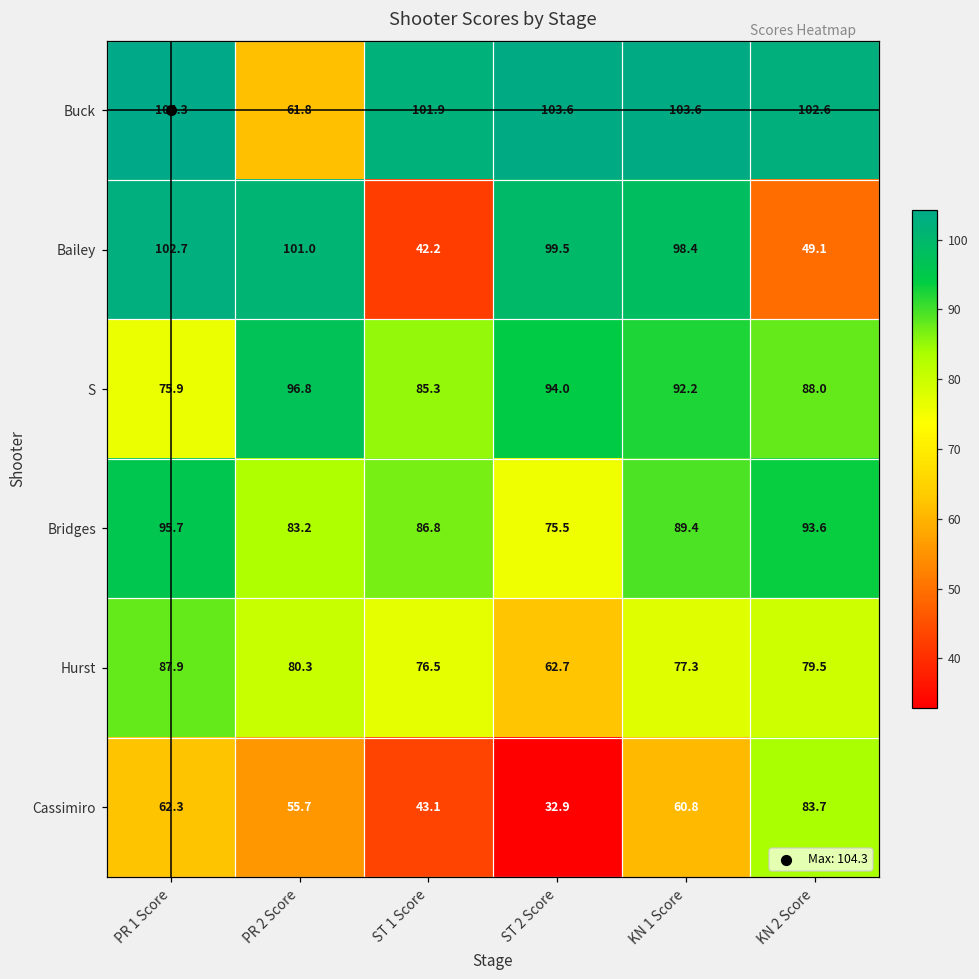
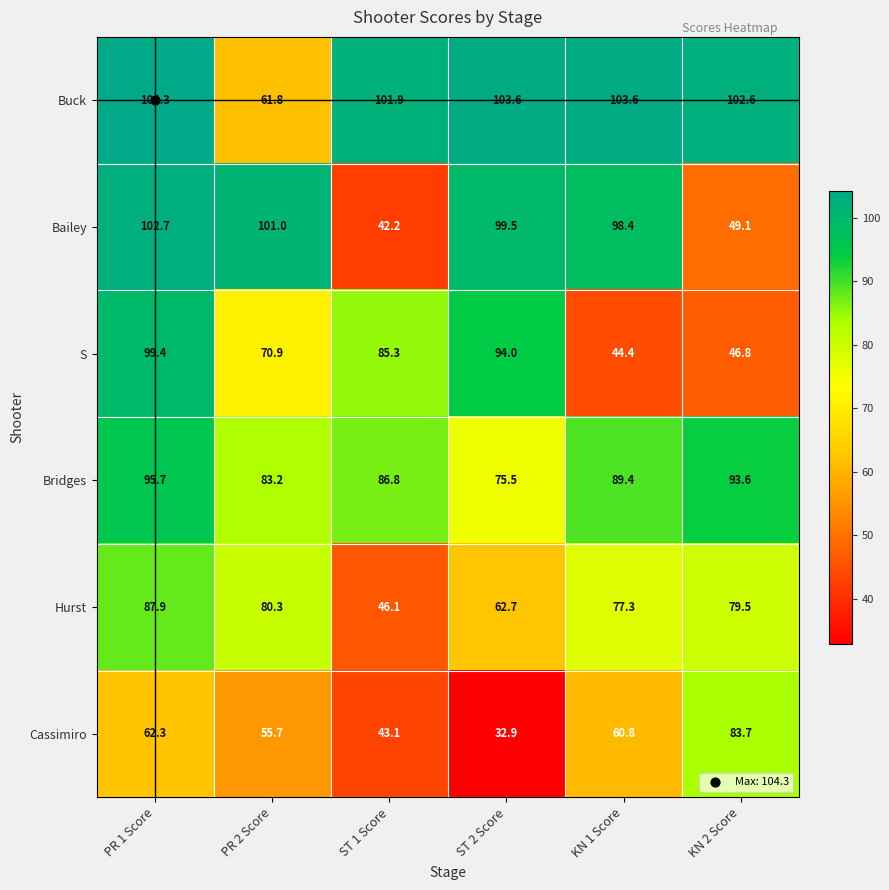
  {
    "Buck": {
      "PR 2 Score": 61.8,
      "ST 1 Score": 101.9,
      "ST 2 Score": 103.6,
      "KN 1 Score": 103.6,
      "KN 2 Score": 102.6
    },
    "Bailey": {
      "PR 1 Score": 102.7,
      "PR 2 Score": 101.0,
      "ST 1 Score": 42.2,
      "ST 2 Score": 99.5,
      "KN 1 Score": 98.4,
      "KN 2 Score": 49.1
    },
    "S": {
-     "PR 1 Score": 75.9,
-     "PR 2 Score": 96.8,
+     "PR 1 Score": 99.4,
+     "PR 2 Score": 70.9,
      "ST 1 Score": 85.3,
      "ST 2 Score": 94.0,
-     "KN 1 Score": 92.2,
-     "KN 2 Score": 88.0
+     "KN 1 Score": 44.4,
+     "KN 2 Score": 46.8
    },
    "Bridges": {
      "PR 1 Score": 95.7,
      "PR 2 Score": 83.2,
      "ST 1 Score": 86.8,
      "ST 2 Score": 75.5,
      "KN 1 Score": 89.4,
      "KN 2 Score": 93.6
    },
    "Hurst": {
      "PR 1 Score": 87.9,
      "PR 2 Score": 80.3,
-     "ST 1 Score": 76.5,
+     "ST 1 Score": 46.1,
      "ST 2 Score": 62.7,
      "KN 1 Score": 77.3,
      "KN 2 Score": 79.5
    },
    "Cassimiro": {
      "PR 1 Score": 62.3,
      "PR 2 Score": 55.7,
      "ST 1 Score": 43.1,
      "ST 2 Score": 32.9,
      "KN 1 Score": 60.8,
      "KN 2 Score": 83.7
    }
  }
